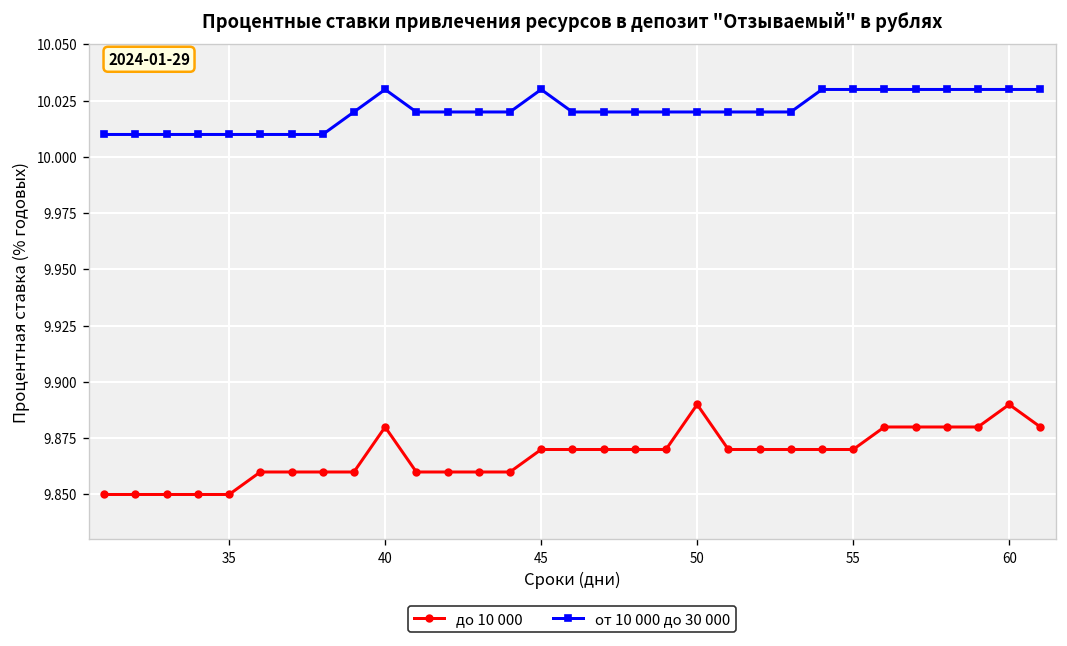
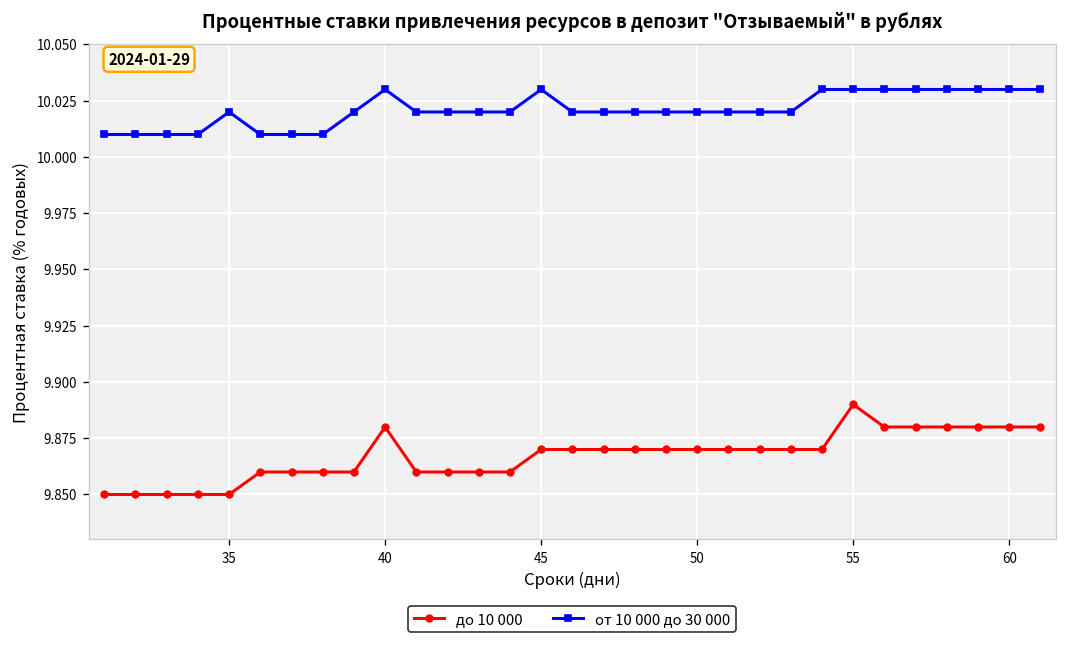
  {
    "до 10 000": {
      "35": 9.85,
      "40": 9.88,
      "45": 9.87,
-     "50": 9.89,
-     "55": 9.87,
-     "60": 9.89
+     "50": 9.87,
+     "55": 9.89,
+     "60": 9.88
    },
    "от 10 000 до 30 000": {
-     "35": 10.01,
+     "35": 10.02,
      "40": 10.03,
      "45": 10.03,
      "50": 10.02,
      "55": 10.03,
      "60": 10.03
    }
  }
